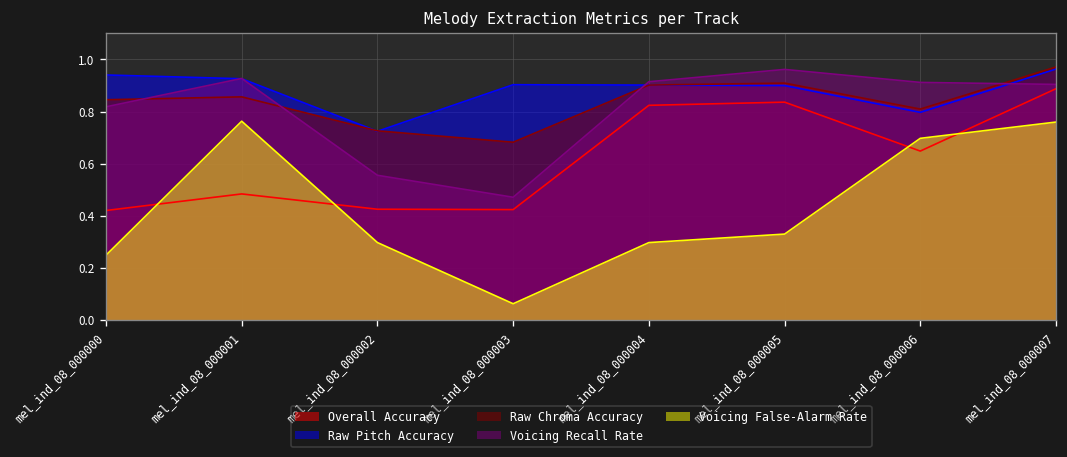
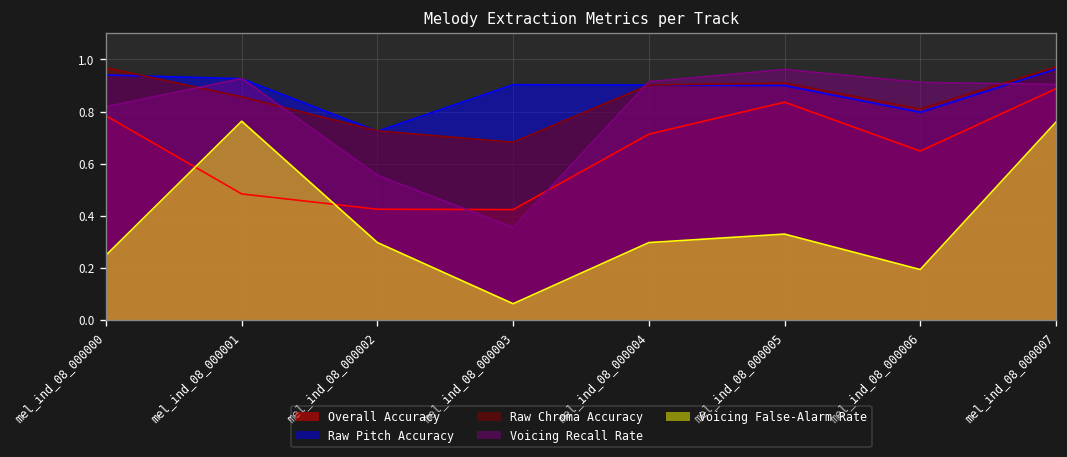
  {
    "Overall Accuracy": {
-     "mel_ind_08_000000": 0.42,
+     "mel_ind_08_000000": 0.78,
      "mel_ind_08_000001": 0.48,
      "mel_ind_08_000002": 0.42,
      "mel_ind_08_000003": 0.42,
-     "mel_ind_08_000004": 0.82,
+     "mel_ind_08_000004": 0.71,
      "mel_ind_08_000005": 0.84,
      "mel_ind_08_000006": 0.65,
      "mel_ind_08_000007": 0.89
    },
    "Raw Pitch Accuracy": {
      "mel_ind_08_000000": 0.94,
      "mel_ind_08_000003": 0.90,
      "mel_ind_08_000006": 0.80
    },
    "Raw Chroma Accuracy": {
-     "mel_ind_08_000000": 0.85,
+     "mel_ind_08_000000": 0.97,
      "mel_ind_08_000001": 0.86,
      "mel_ind_08_000003": 0.68,
      "mel_ind_08_000006": 0.81
    },
    "Voicing Recall Rate": {
      "mel_ind_08_000000": 0.82,
      "mel_ind_08_000002": 0.56,
-     "mel_ind_08_000003": 0.47,
+     "mel_ind_08_000003": 0.36,
      "mel_ind_08_000004": 0.91,
      "mel_ind_08_000005": 0.96,
      "mel_ind_08_000006": 0.91,
      "mel_ind_08_000007": 0.90
    },
    "Voicing False-Alarm Rate": {
      "mel_ind_08_000000": 0.25,
      "mel_ind_08_000001": 0.76,
      "mel_ind_08_000002": 0.30,
      "mel_ind_08_000003": 0.06,
      "mel_ind_08_000004": 0.30,
      "mel_ind_08_000005": 0.33,
-     "mel_ind_08_000006": 0.70,
+     "mel_ind_08_000006": 0.19,
      "mel_ind_08_000007": 0.76
    }
  }
